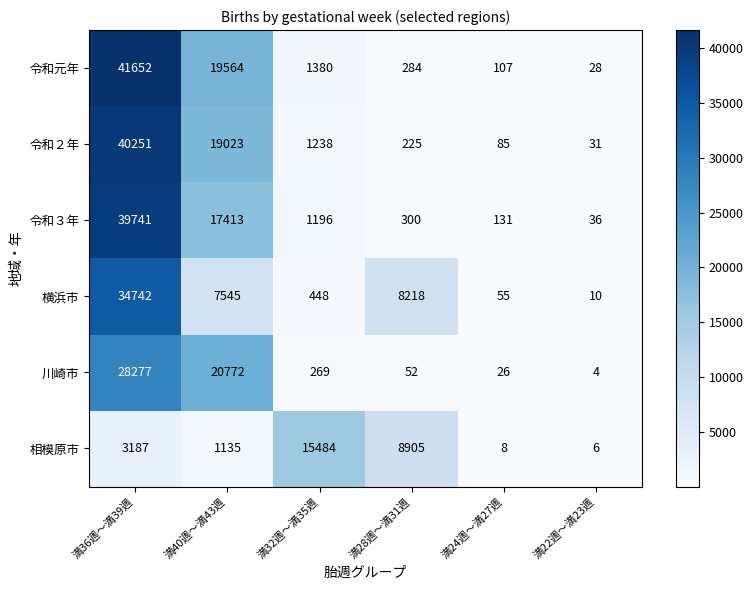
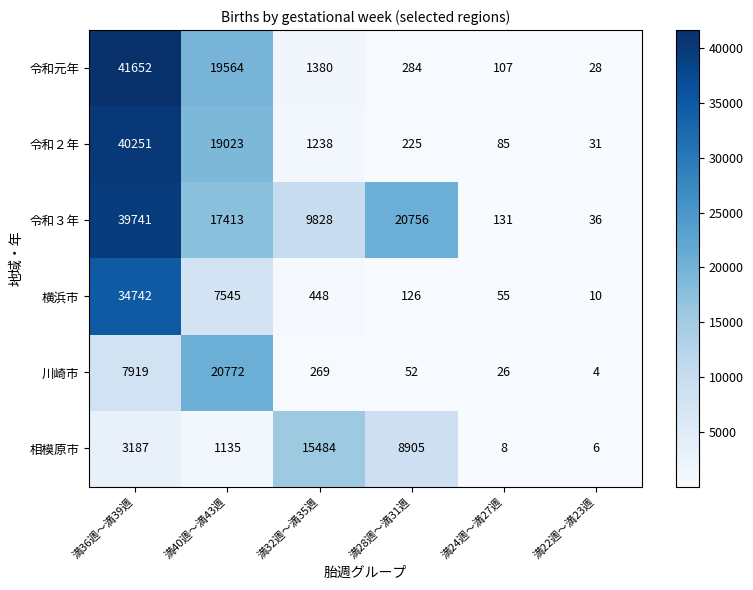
  {
    "令和元年": {
      "満36週～満39週": 41652,
      "満40週～満43週": 19564,
      "満32週～満35週": 1380,
      "満28週～満31週": 284,
      "満24週～満27週": 107,
      "満22週～満23週": 28
    },
    "令和２年": {
      "満36週～満39週": 40251,
      "満40週～満43週": 19023,
      "満32週～満35週": 1238,
      "満28週～満31週": 225,
      "満24週～満27週": 85,
      "満22週～満23週": 31
    },
    "令和３年": {
      "満36週～満39週": 39741,
      "満40週～満43週": 17413,
-     "満32週～満35週": 1196,
-     "満28週～満31週": 300,
+     "満32週～満35週": 9828,
+     "満28週～満31週": 20756,
      "満24週～満27週": 131,
      "満22週～満23週": 36
    },
    "横浜市": {
      "満36週～満39週": 34742,
      "満40週～満43週": 7545,
      "満32週～満35週": 448,
-     "満28週～満31週": 8218,
+     "満28週～満31週": 126,
      "満24週～満27週": 55,
      "満22週～満23週": 10
    },
    "川崎市": {
-     "満36週～満39週": 28277,
+     "満36週～満39週": 7919,
      "満40週～満43週": 20772,
      "満32週～満35週": 269,
      "満28週～満31週": 52,
      "満24週～満27週": 26,
      "満22週～満23週": 4
    },
    "相模原市": {
      "満36週～満39週": 3187,
      "満40週～満43週": 1135,
      "満32週～満35週": 15484,
      "満28週～満31週": 8905,
      "満24週～満27週": 8,
      "満22週～満23週": 6
    }
  }
